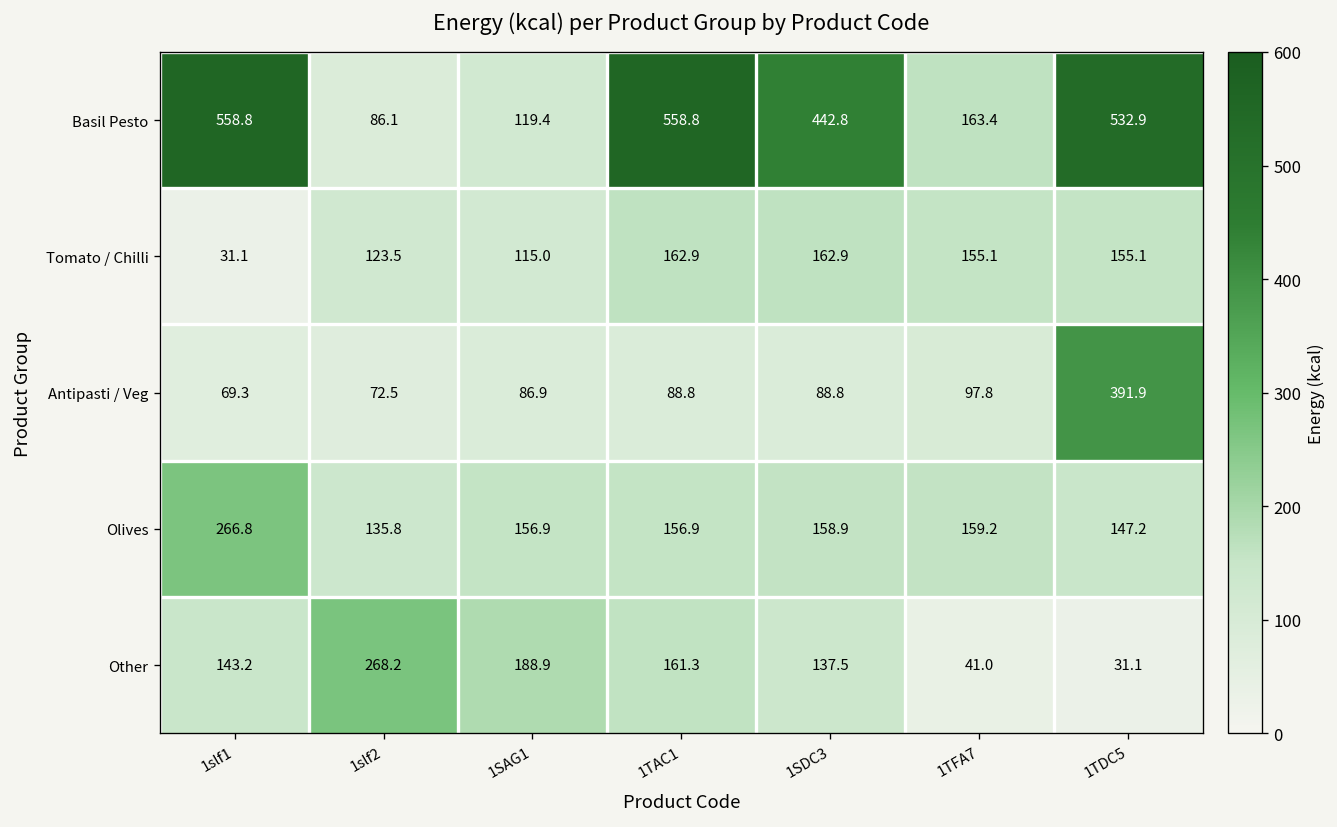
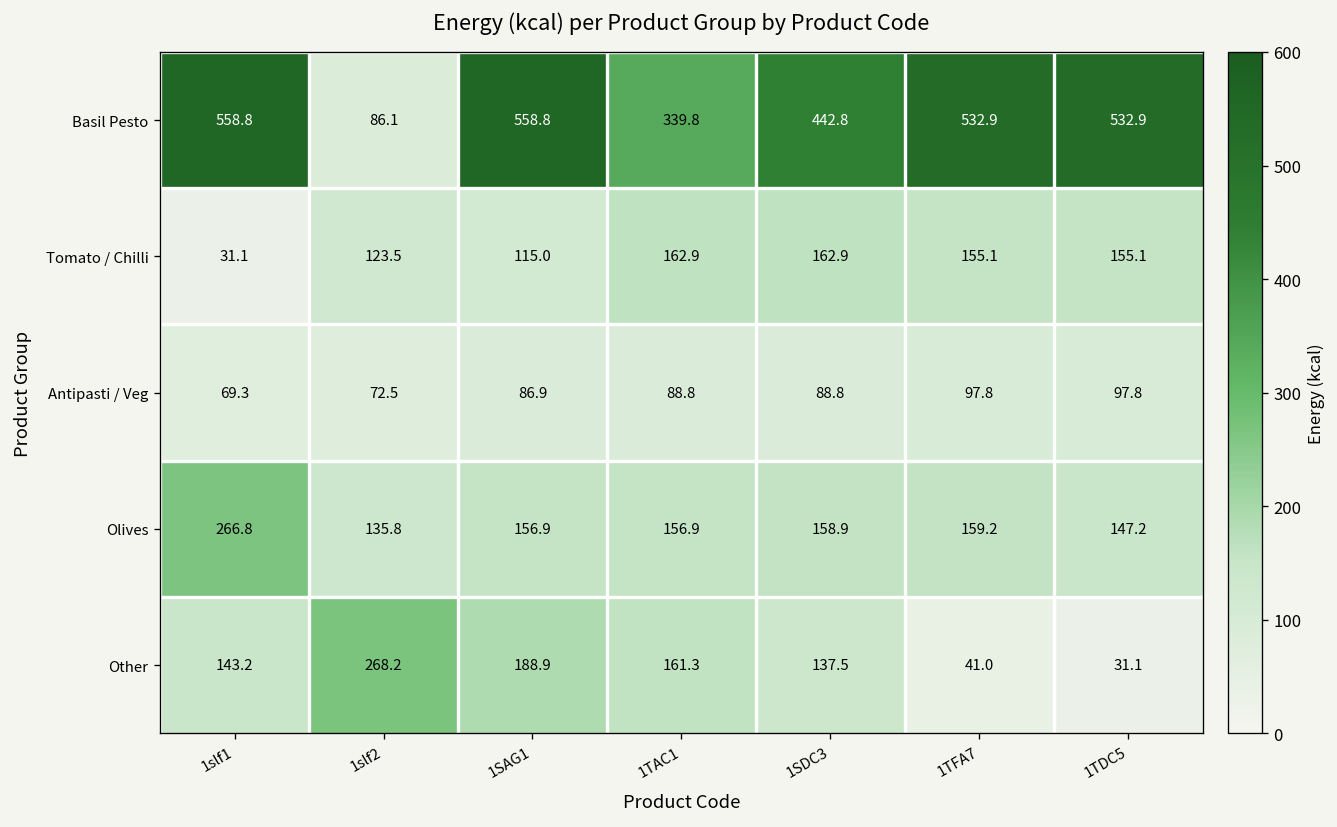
  {
    "Basil Pesto": {
      "1slf1": 558.8,
      "1slf2": 86.1,
-     "1SAG1": 119.4,
-     "1TAC1": 558.8,
+     "1SAG1": 558.8,
+     "1TAC1": 339.8,
      "1SDC3": 442.8,
-     "1TFA7": 163.4,
+     "1TFA7": 532.9,
      "1TDC5": 532.9
    },
    "Tomato / Chilli": {
      "1slf1": 31.1,
      "1slf2": 123.5,
      "1SAG1": 115.0,
      "1TAC1": 162.9,
      "1SDC3": 162.9,
      "1TFA7": 155.1,
      "1TDC5": 155.1
    },
    "Antipasti / Veg": {
      "1slf1": 69.3,
      "1slf2": 72.5,
      "1SAG1": 86.9,
      "1TAC1": 88.8,
      "1SDC3": 88.8,
      "1TFA7": 97.8,
-     "1TDC5": 391.9
+     "1TDC5": 97.8
    },
    "Olives": {
      "1slf1": 266.8,
      "1slf2": 135.8,
      "1SAG1": 156.9,
      "1TAC1": 156.9,
      "1SDC3": 158.9,
      "1TFA7": 159.2,
      "1TDC5": 147.2
    },
    "Other": {
      "1slf1": 143.2,
      "1slf2": 268.2,
      "1SAG1": 188.9,
      "1TAC1": 161.3,
      "1SDC3": 137.5,
      "1TFA7": 41.0,
      "1TDC5": 31.1
    }
  }
